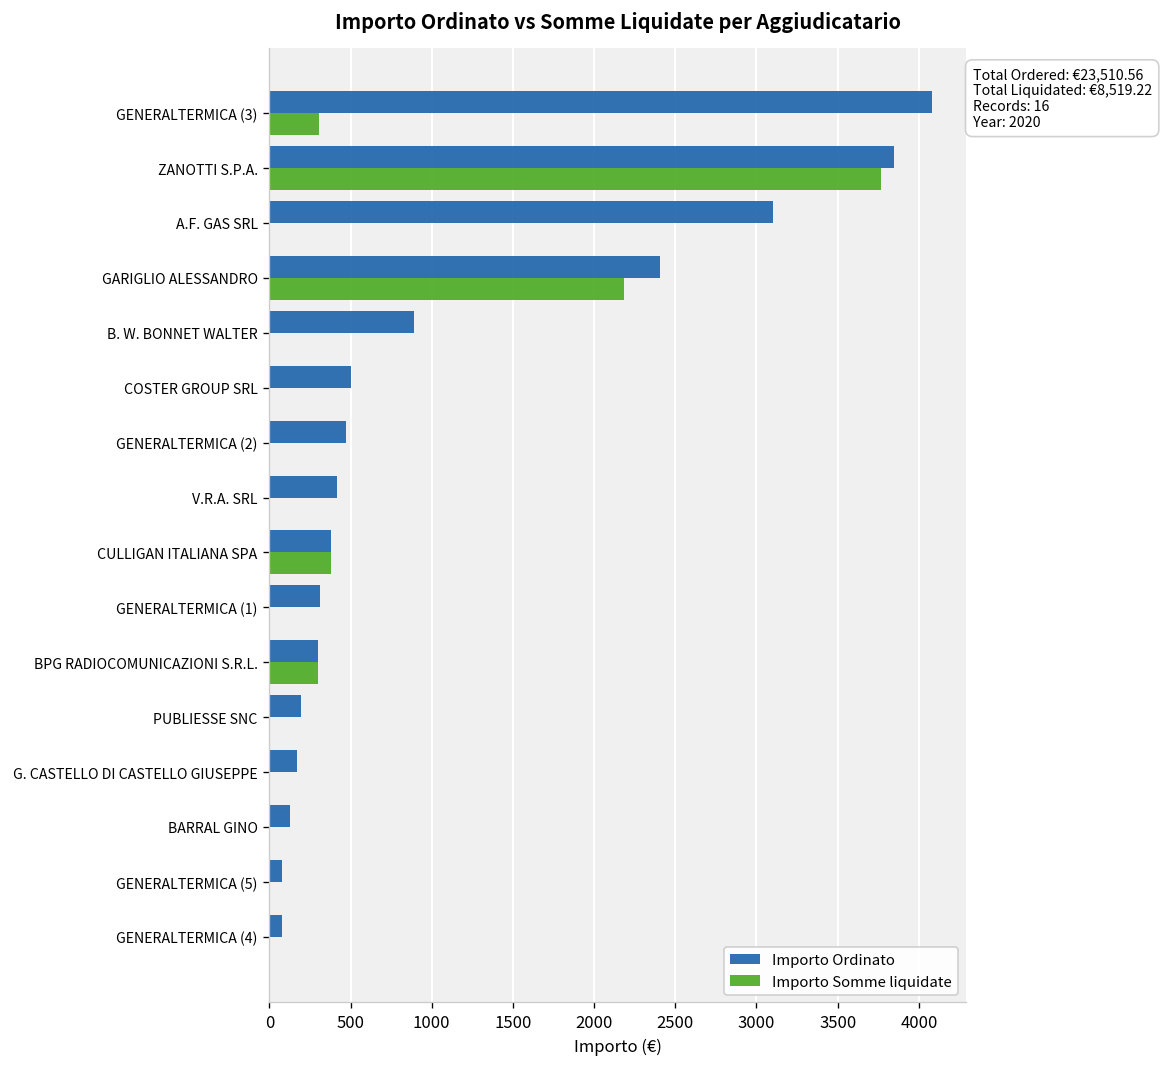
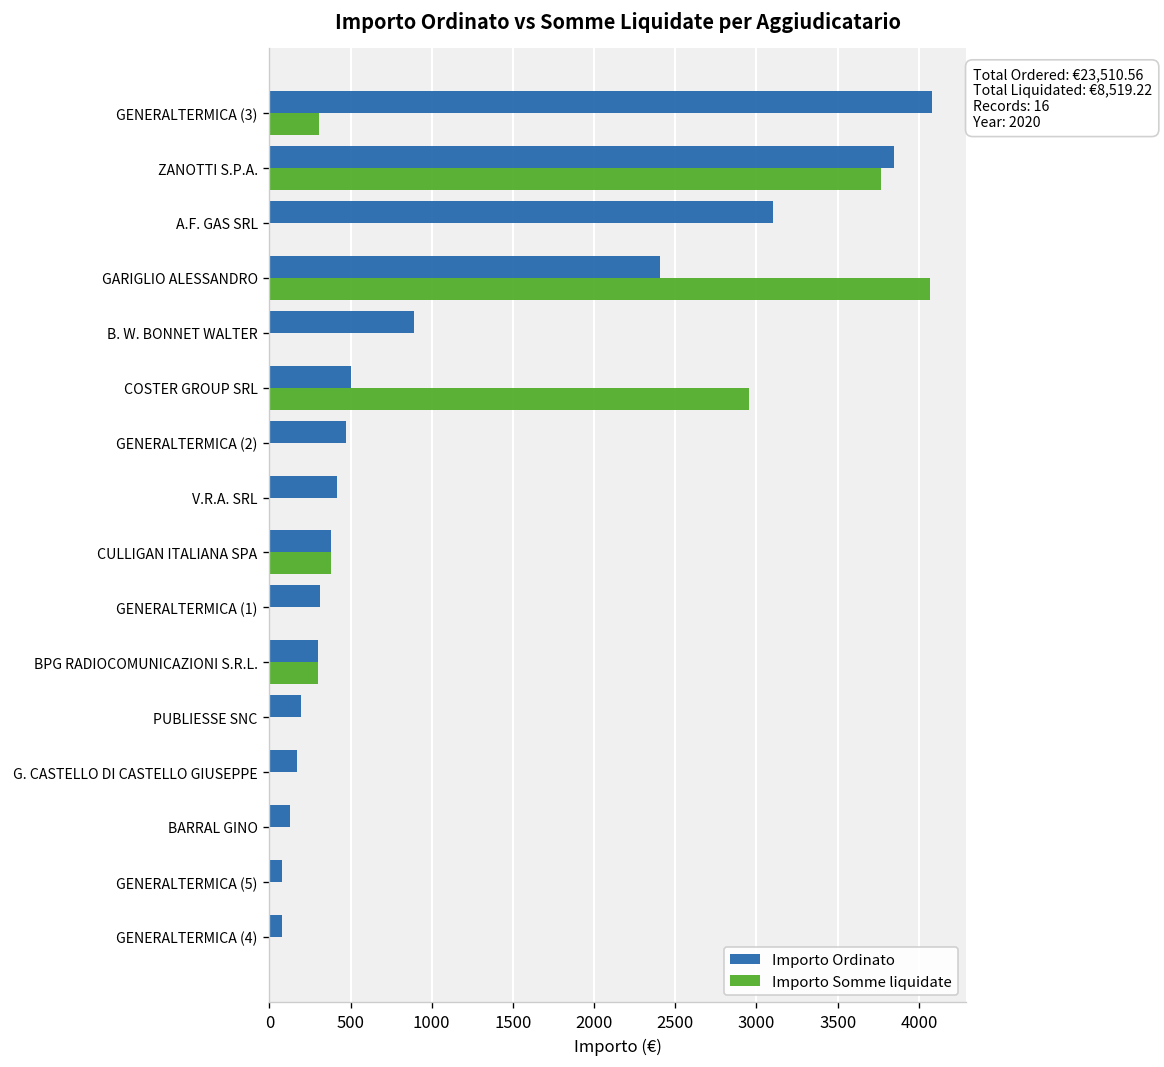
  {
    "Importo Ordinato": {
      "GENERALTERMICA (3)": 4080,
      "ZANOTTI S.P.A.": 3840,
      "A.F. GAS SRL": 3100,
      "GARIGLIO ALESSANDRO": 2410,
      "B. W. BONNET WALTER": 890,
      "COSTER GROUP SRL": 500,
      "GENERALTERMICA (2)": 470,
      "V.R.A. SRL": 420,
      "CULLIGAN ITALIANA SPA": 380,
      "GENERALTERMICA (1)": 310,
      "BPG RADIOCOMUNICAZIONI S.R.L.": 300,
      "PUBLIESSE SNC": 200,
      "G. CASTELLO DI CASTELLO GIUSEPPE": 170,
      "BARRAL GINO": 130,
      "GENERALTERMICA (5)": 80,
      "GENERALTERMICA (4)": 80
    },
    "Importo Somme liquidate": {
      "GENERALTERMICA (3)": 310,
      "ZANOTTI S.P.A.": 3770,
      "A.F. GAS SRL": 0,
-     "GARIGLIO ALESSANDRO": 2190,
+     "GARIGLIO ALESSANDRO": 4070,
      "B. W. BONNET WALTER": 0,
-     "COSTER GROUP SRL": 0,
+     "COSTER GROUP SRL": 2950,
      "GENERALTERMICA (2)": 0,
      "V.R.A. SRL": 0,
      "CULLIGAN ITALIANA SPA": 380,
      "GENERALTERMICA (1)": 0,
      "BPG RADIOCOMUNICAZIONI S.R.L.": 300,
      "PUBLIESSE SNC": 0,
      "G. CASTELLO DI CASTELLO GIUSEPPE": 0,
      "BARRAL GINO": 0,
      "GENERALTERMICA (5)": 0,
      "GENERALTERMICA (4)": 0
    }
  }
